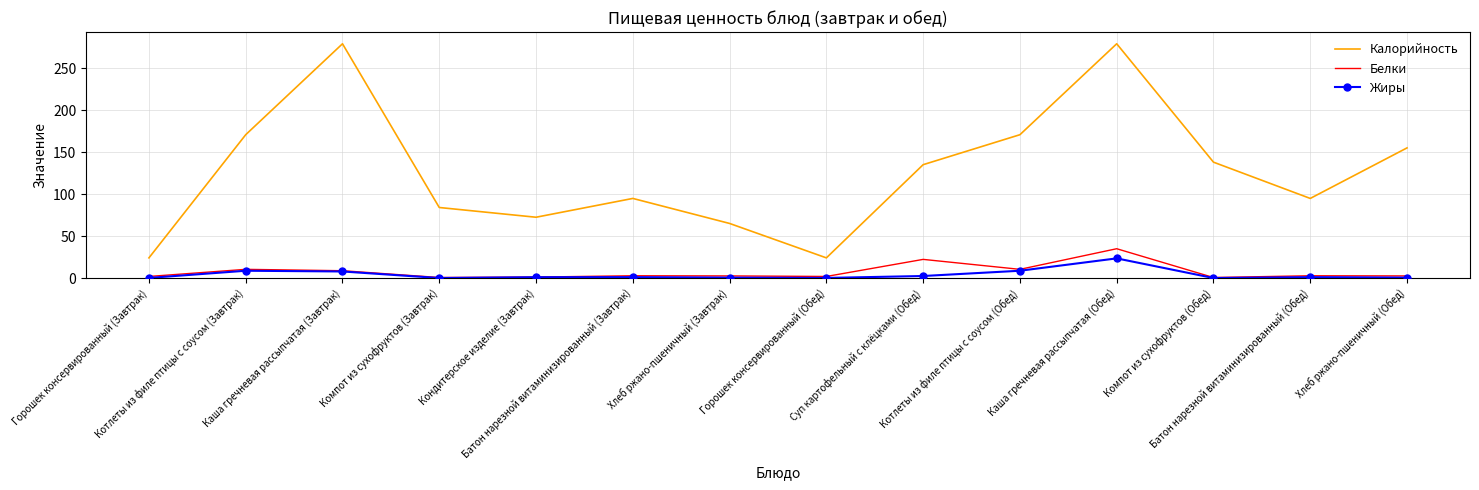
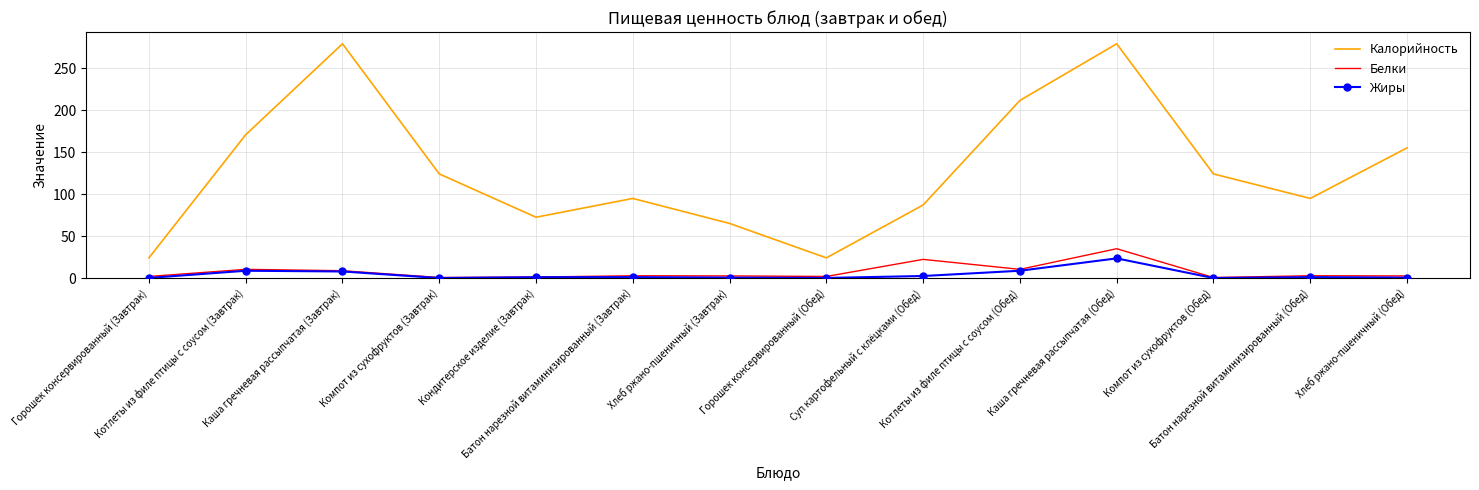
  {
    "Калорийность": {
      "Горошек консервированный (Завтрак)": 20,
      "Котлеты из филе птицы с соусом (Завтрак)": 170,
      "Каша гречневая рассыпчатая (Завтрак)": 280,
-     "Компот из сухофруктов (Завтрак)": 80,
+     "Компот из сухофруктов (Завтрак)": 120,
      "Кондитерское изделие (Завтрак)": 70,
      "Батон нарезной витаминизированный (Завтрак)": 90,
      "Хлеб ржано-пшеничный (Завтрак)": 70,
      "Горошек консервированный (Обед)": 20,
-     "Суп картофельный с клёцками (Обед)": 140,
-     "Котлеты из филе птицы с соусом (Обед)": 170,
+     "Суп картофельный с клёцками (Обед)": 90,
+     "Котлеты из филе птицы с соусом (Обед)": 210,
      "Каша гречневая рассыпчатая (Обед)": 280,
-     "Компот из сухофруктов (Обед)": 140,
+     "Компот из сухофруктов (Обед)": 120,
      "Батон нарезной витаминизированный (Обед)": 90,
      "Хлеб ржано-пшеничный (Обед)": 160
    },
    "Белки": {
      "Суп картофельный с клёцками (Обед)": 20,
      "Каша гречневая рассыпчатая (Обед)": 30
    },
    "Жиры": {
      "Суп картофельный с клёцками (Обед)": 0,
      "Каша гречневая рассыпчатая (Обед)": 20
    }
  }
